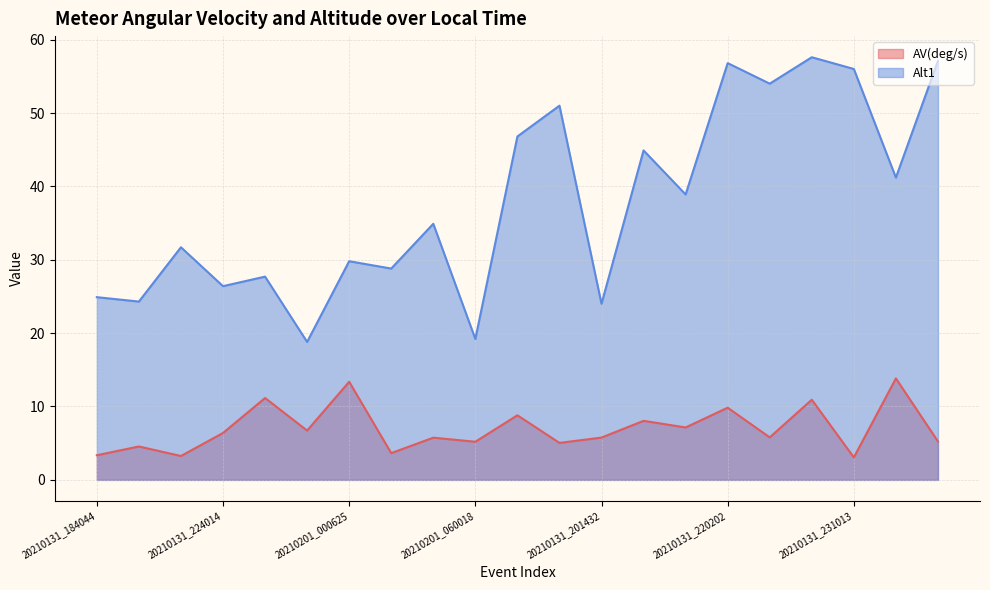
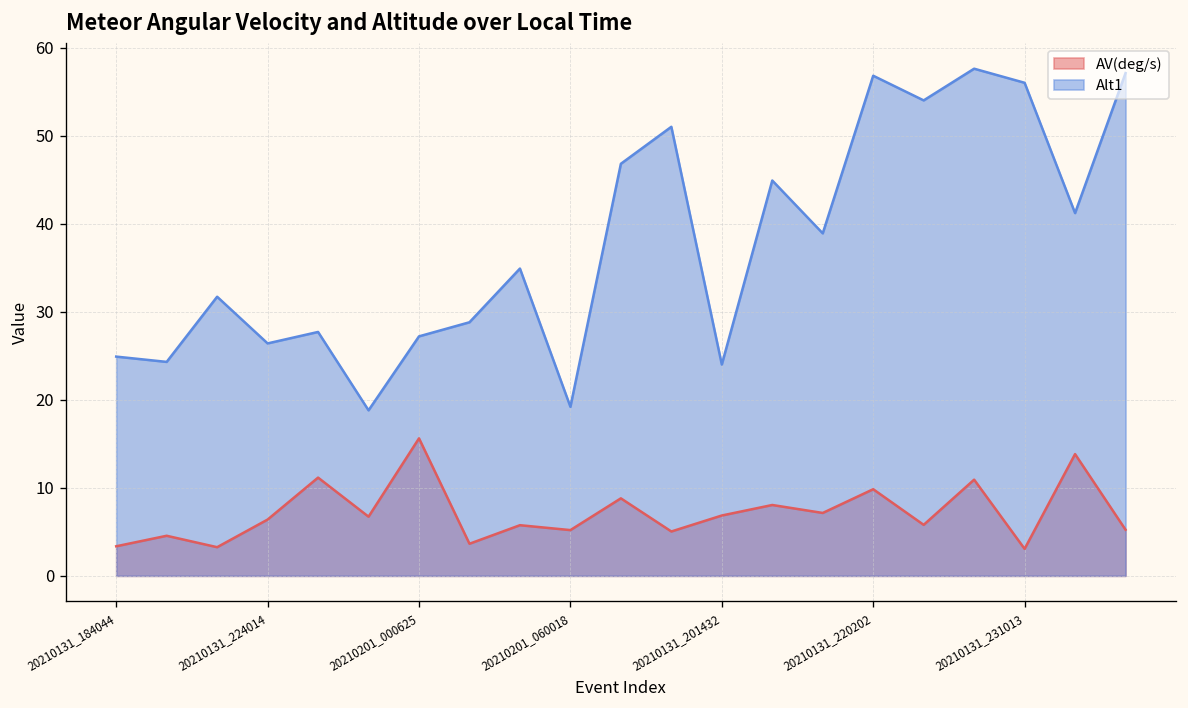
  {
    "AV(deg/s)": {
      "20210131_184044": 3,
      "20210131_224014": 6,
-     "20210201_000625": 13,
+     "20210201_000625": 16,
      "20210201_060018": 5,
-     "20210131_201432": 6,
+     "20210131_201432": 7,
      "20210131_220202": 10,
      "20210131_231013": 3
    },
    "Alt1": {
      "20210131_184044": 25,
      "20210131_224014": 26,
-     "20210201_000625": 30,
+     "20210201_000625": 27,
      "20210201_060018": 19,
      "20210131_201432": 24,
      "20210131_220202": 57,
      "20210131_231013": 56
    }
  }
